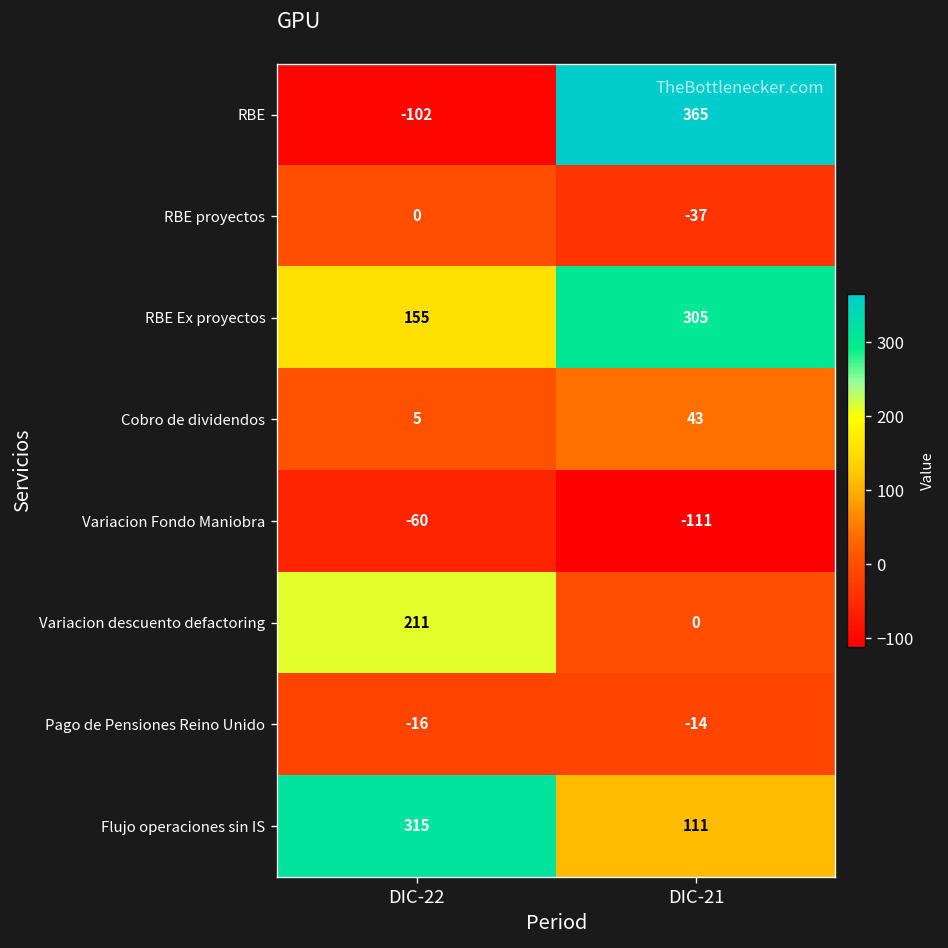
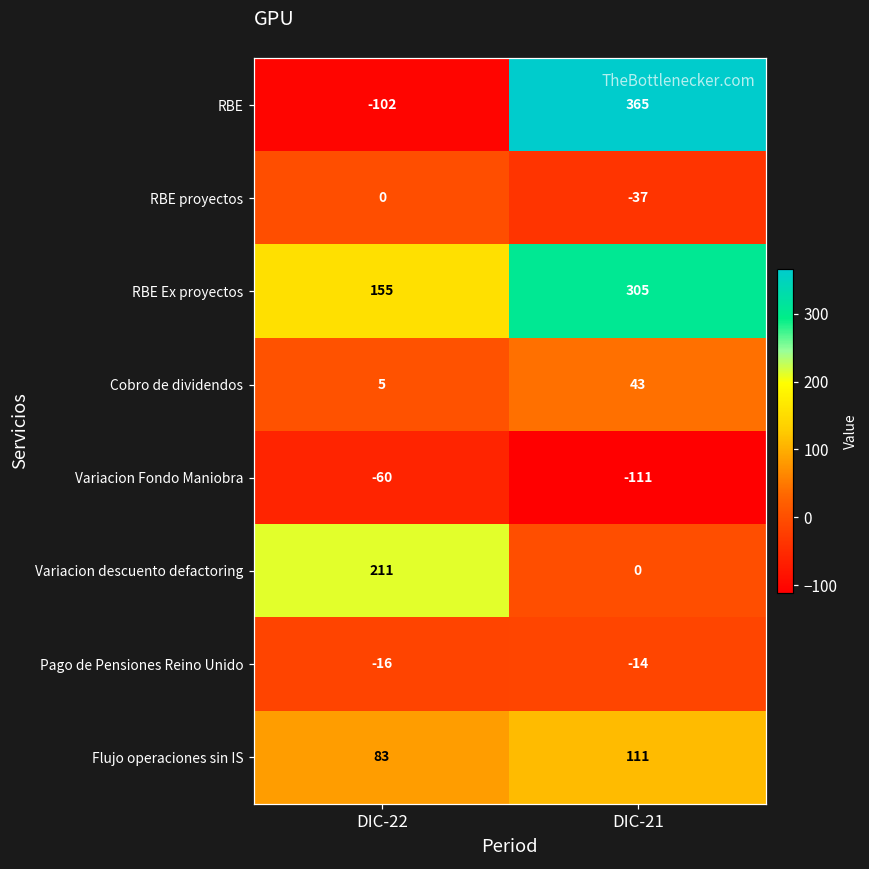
  {
    "RBE": {
      "DIC-22": -102
    },
    "RBE proyectos": {
      "DIC-22": 0,
      "DIC-21": -37
    },
    "RBE Ex proyectos": {
      "DIC-22": 155,
      "DIC-21": 305
    },
    "Cobro de dividendos": {
      "DIC-22": 5,
      "DIC-21": 43
    },
    "Variacion Fondo Maniobra": {
      "DIC-22": -60,
      "DIC-21": -111
    },
    "Variacion descuento defactoring": {
      "DIC-22": 211,
      "DIC-21": 0
    },
    "Pago de Pensiones Reino Unido": {
      "DIC-22": -16,
      "DIC-21": -14
    },
    "Flujo operaciones sin IS": {
-     "DIC-22": 315,
+     "DIC-22": 83,
      "DIC-21": 111
    }
  }
